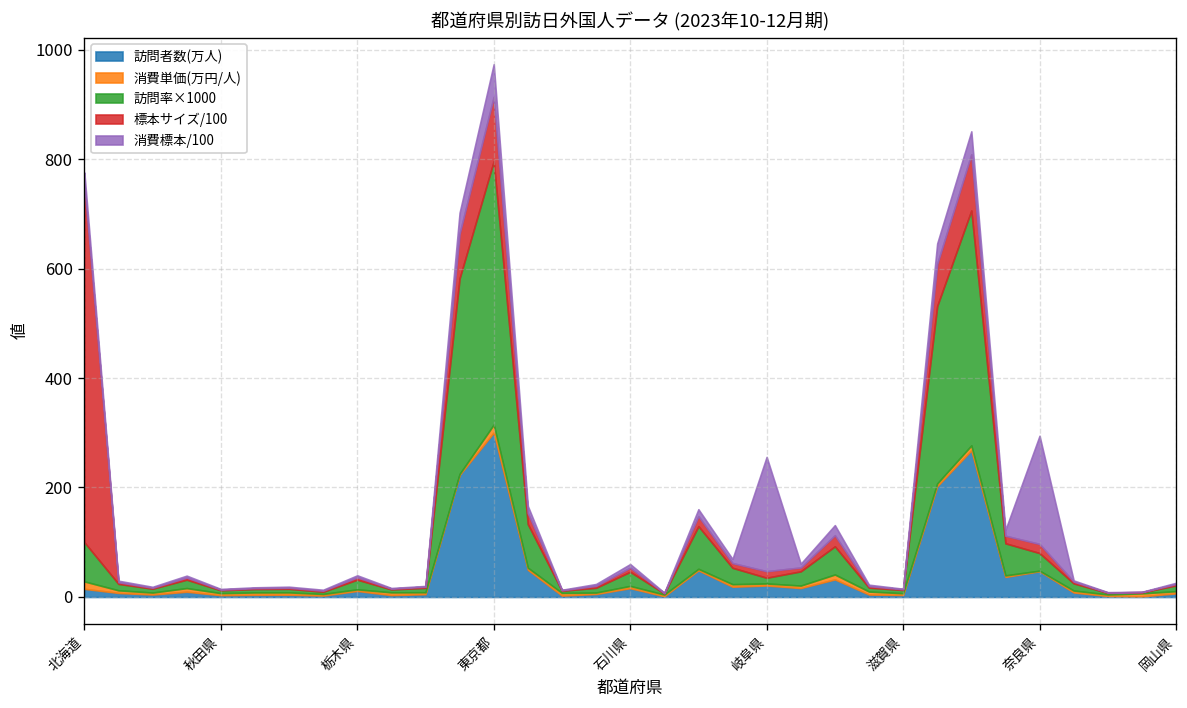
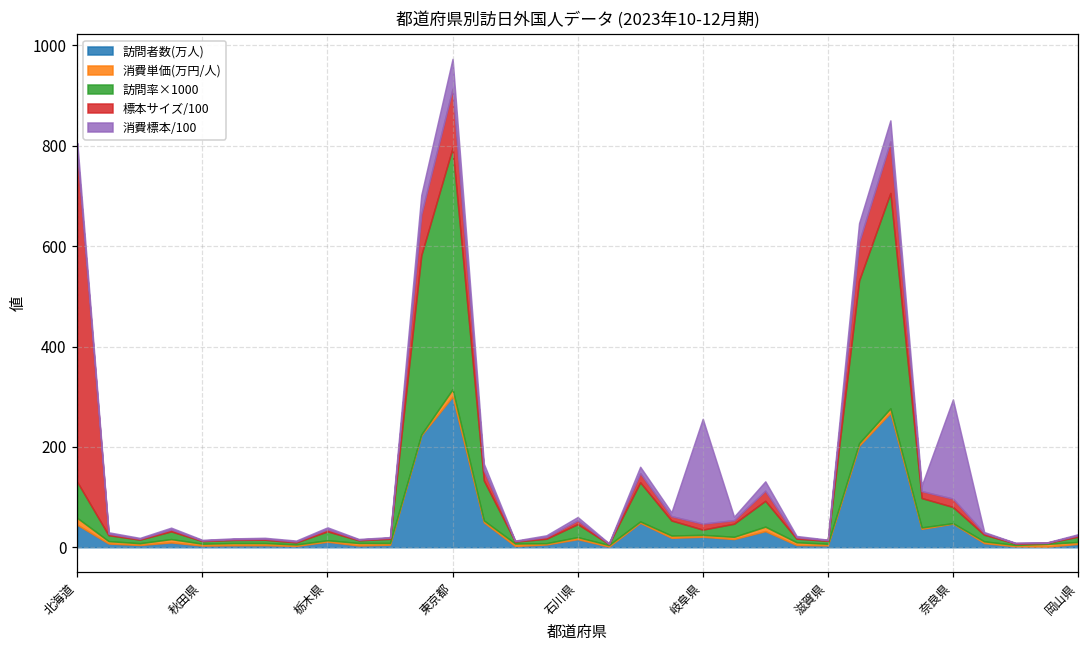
  {
    "訪問者数(万人)": {
-     "北海道": 10,
+     "北海道": 40,
      "東京都": 300
    },
    "消費単価(万円/人)": {
      "北海道": 10,
      "東京都": 10
    },
    "訪問率×1000": {
      "北海道": 70,
      "東京都": 480,
      "石川県": 30,
      "岐阜県": 10,
      "奈良県": 30
    },
    "標本サイズ/100": {
      "北海道": 650,
      "東京都": 120,
      "石川県": 10,
      "岐阜県": 10,
      "奈良県": 20
    },
    "消費標本/100": {
      "北海道": 20,
      "東京都": 60,
      "石川県": 10,
      "岐阜県": 210,
      "奈良県": 200
    }
  }
